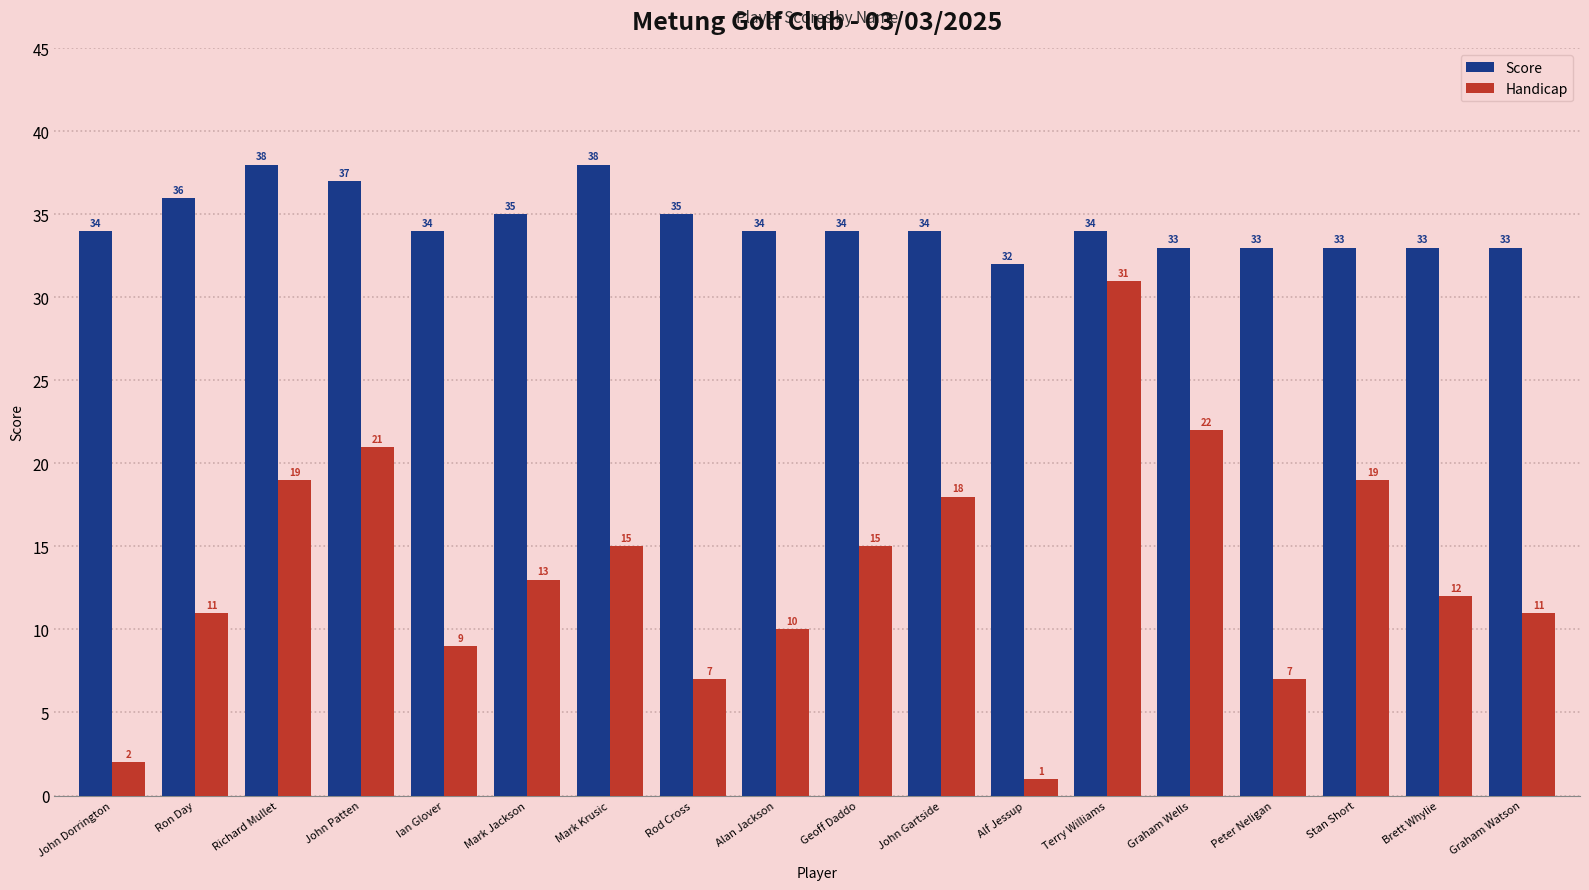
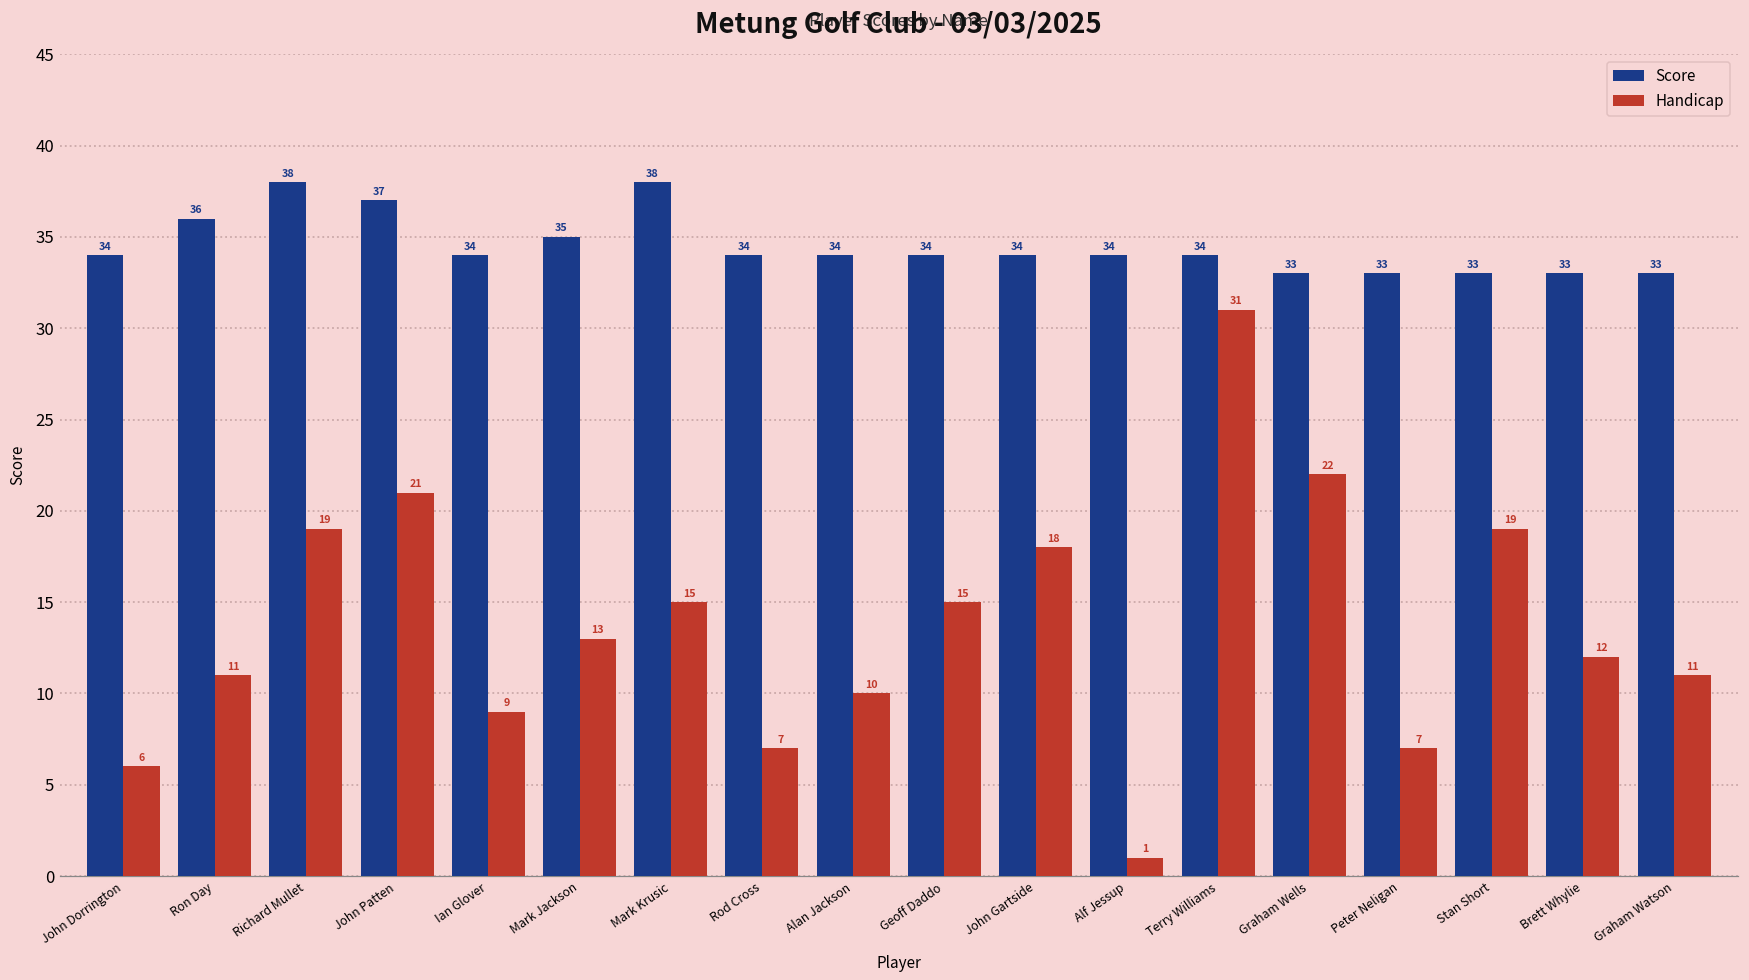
  {
    "Score": {
      "John Dorrington": 34,
      "Ron Day": 36,
      "Richard Mullet": 38,
      "John Patten": 37,
      "Ian Glover": 34,
      "Mark Jackson": 35,
      "Mark Krusic": 38,
-     "Rod Cross": 35,
+     "Rod Cross": 34,
      "Alan Jackson": 34,
      "Geoff Daddo": 34,
      "John Gartside": 34,
-     "Alf Jessup": 32,
+     "Alf Jessup": 34,
      "Terry Williams": 34,
      "Graham Wells": 33,
      "Peter Neligan": 33,
      "Stan Short": 33,
      "Brett Whylie": 33,
      "Graham Watson": 33
    },
    "Handicap": {
-     "John Dorrington": 2,
+     "John Dorrington": 6,
      "Ron Day": 11,
      "Richard Mullet": 19,
      "John Patten": 21,
      "Ian Glover": 9,
      "Mark Jackson": 13,
      "Mark Krusic": 15,
      "Rod Cross": 7,
      "Alan Jackson": 10,
      "Geoff Daddo": 15,
      "John Gartside": 18,
      "Alf Jessup": 1,
      "Terry Williams": 31,
      "Graham Wells": 22,
      "Peter Neligan": 7,
      "Stan Short": 19,
      "Brett Whylie": 12,
      "Graham Watson": 11
    }
  }
